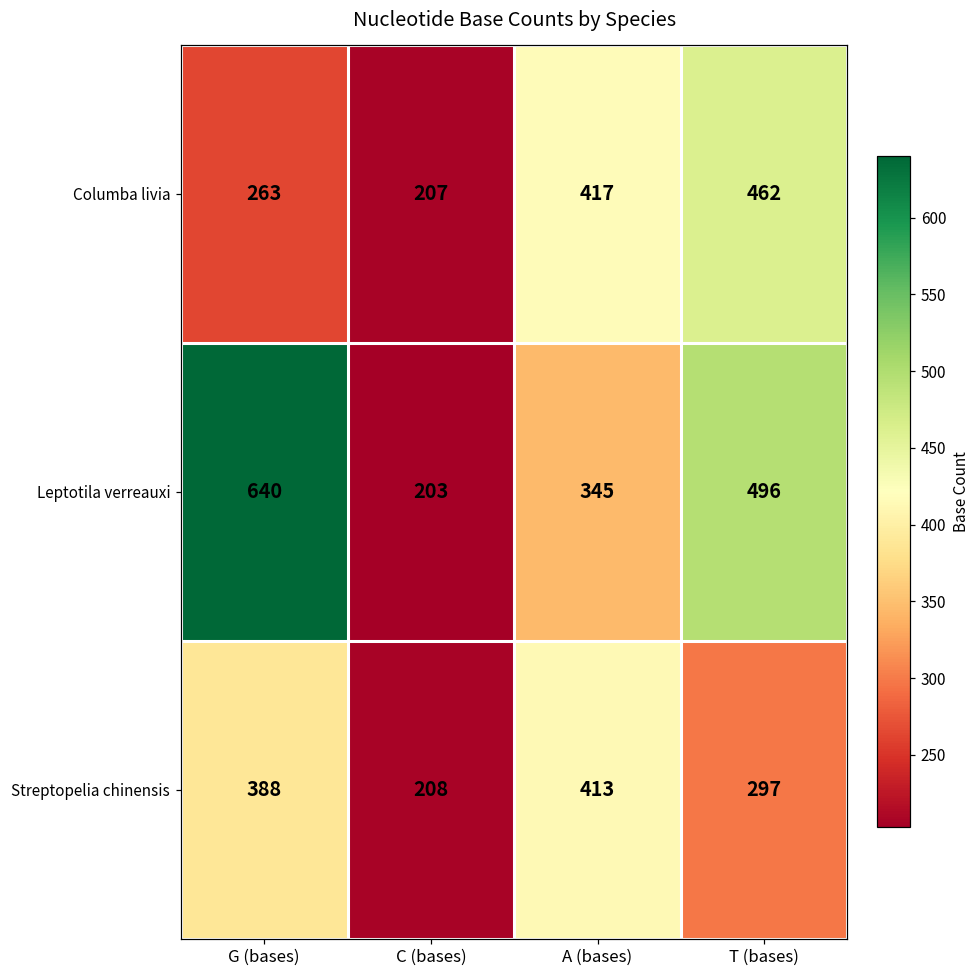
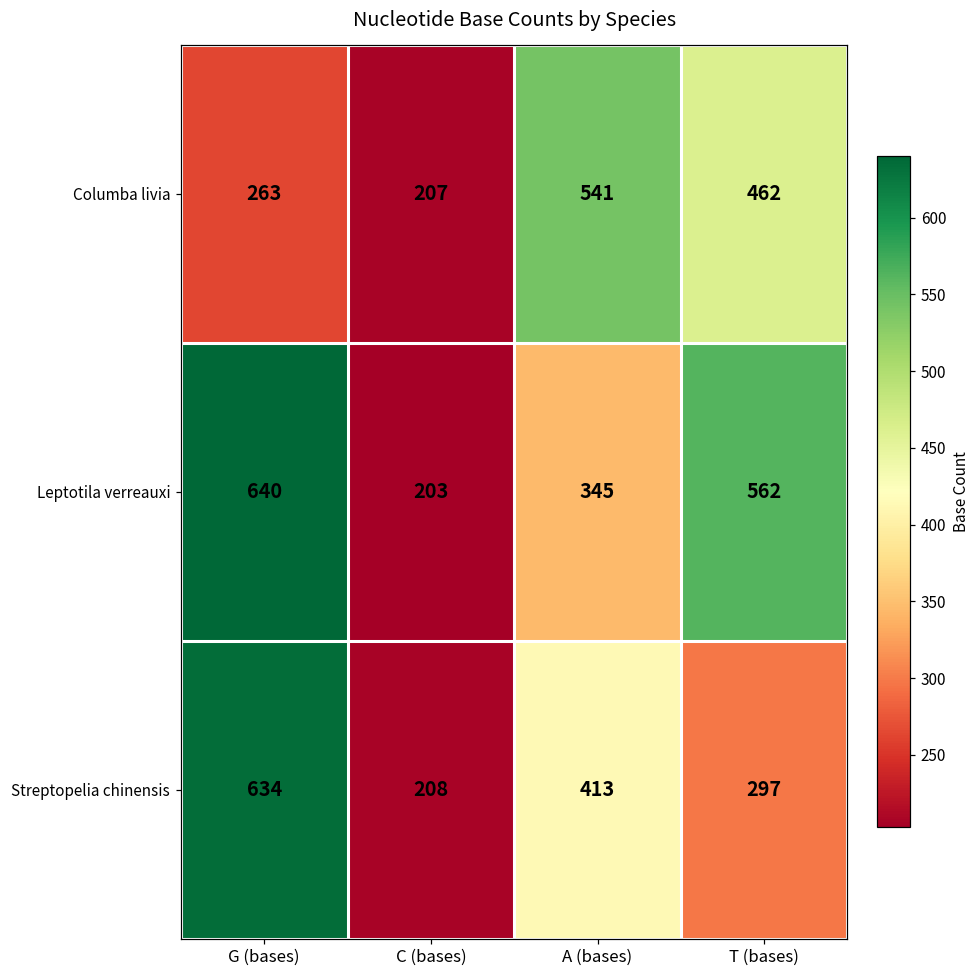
  {
    "Columba livia": {
      "G (bases)": 263,
      "C (bases)": 207,
-     "A (bases)": 417,
+     "A (bases)": 541,
      "T (bases)": 462
    },
    "Leptotila verreauxi": {
      "G (bases)": 640,
      "C (bases)": 203,
      "A (bases)": 345,
-     "T (bases)": 496
+     "T (bases)": 562
    },
    "Streptopelia chinensis": {
-     "G (bases)": 388,
+     "G (bases)": 634,
      "C (bases)": 208,
      "A (bases)": 413,
      "T (bases)": 297
    }
  }
